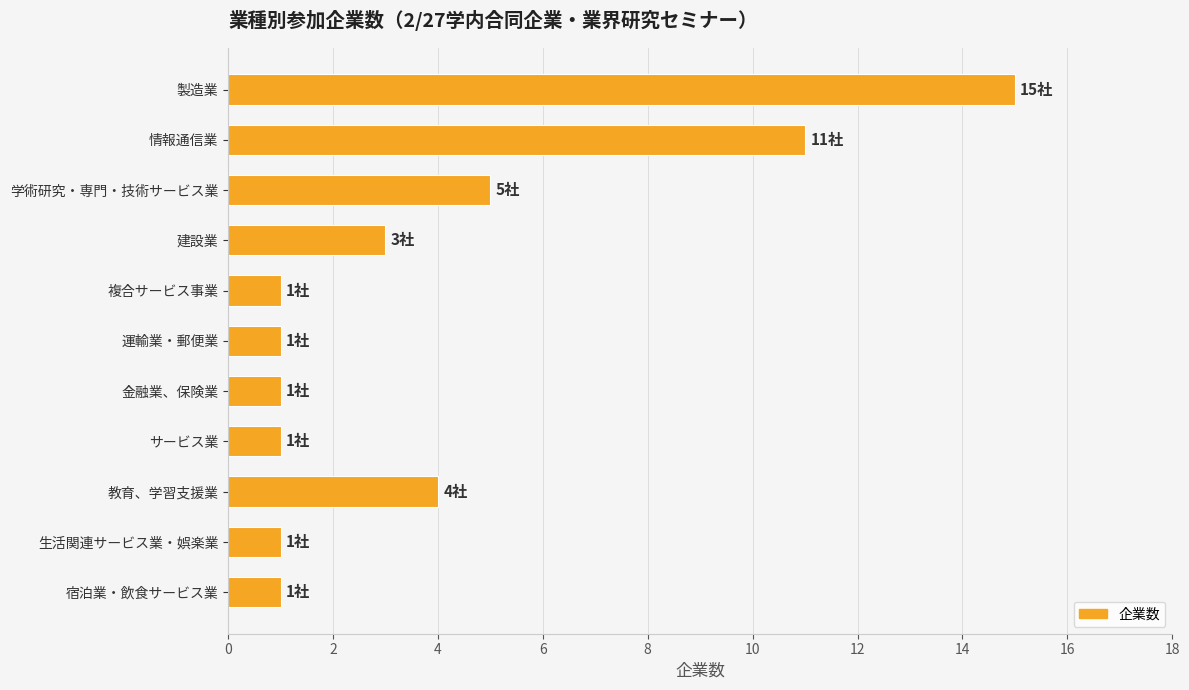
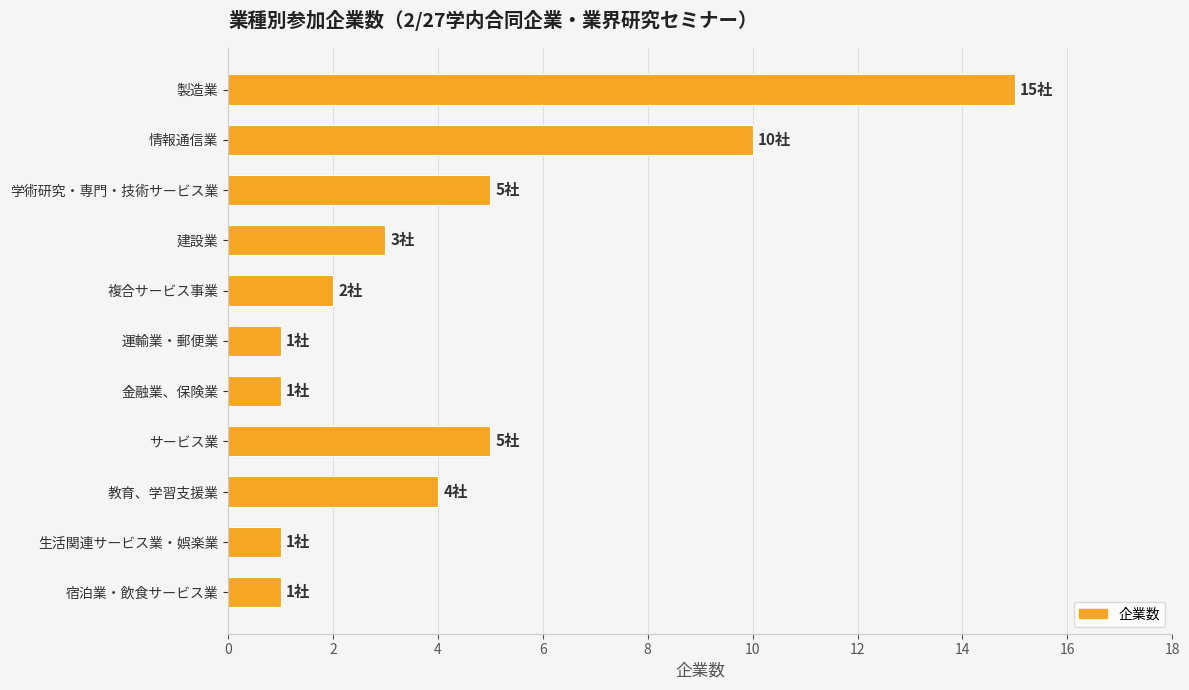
  {
    "製造業": "15社",
-   "情報通信業": "11社",
+   "情報通信業": "10社",
    "学術研究・専門・技術サービス業": "5社",
    "建設業": "3社",
-   "複合サービス事業": "1社",
+   "複合サービス事業": "2社",
    "運輸業・郵便業": "1社",
    "金融業、保険業": "1社",
-   "サービス業": "1社",
+   "サービス業": "5社",
    "教育、学習支援業": "4社",
    "生活関連サービス業・娯楽業": "1社",
    "宿泊業・飲食サービス業": "1社"
  }
